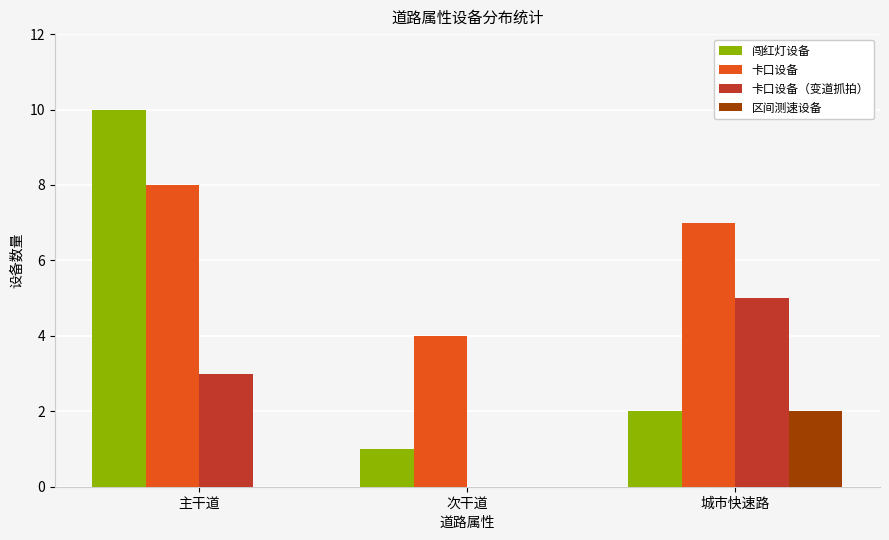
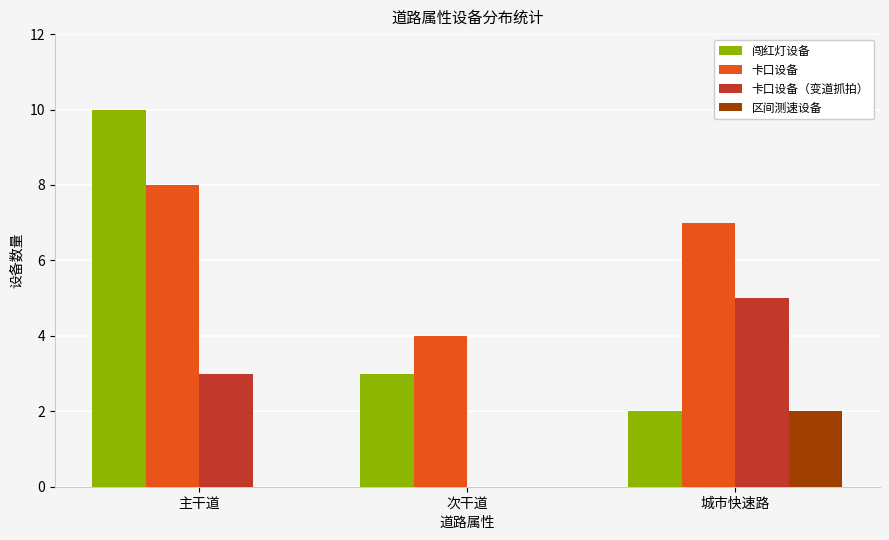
  {
    "闯红灯设备": {
      "主干道": 10,
-     "次干道": 1,
+     "次干道": 3,
      "城市快速路": 2
    }
  }
